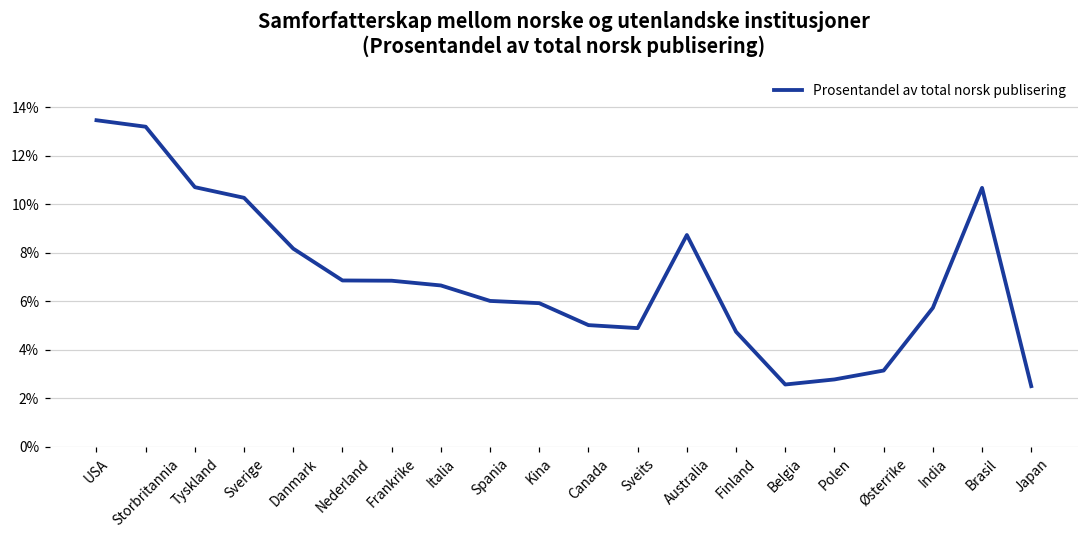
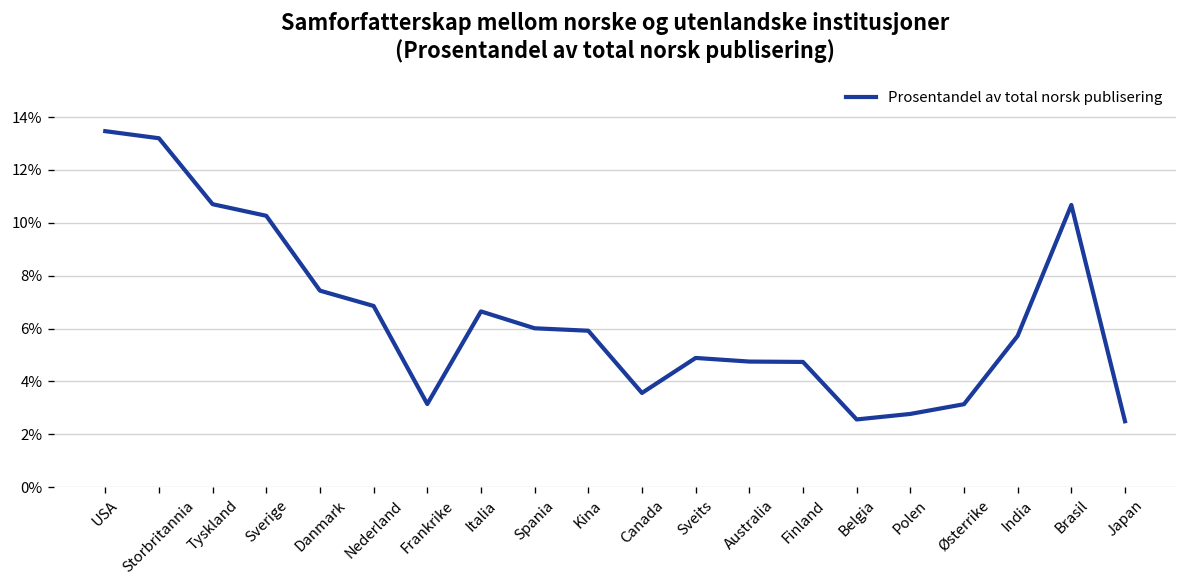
  {
    "USA": "13.5%",
    "Storbritannia": "13.2%",
    "Tyskland": "10.7%",
    "Sverige": "10.3%",
-   "Danmark": "8.2%",
+   "Danmark": "7.4%",
    "Nederland": "6.9%",
-   "Frankrike": "6.8%",
+   "Frankrike": "3.1%",
    "Italia": "6.6%",
    "Spania": "6.0%",
    "Kina": "5.9%",
-   "Canada": "5.0%",
+   "Canada": "3.6%",
    "Sveits": "4.9%",
-   "Australia": "8.7%",
+   "Australia": "4.8%",
    "Finland": "4.7%",
    "Belgia": "2.6%",
    "Polen": "2.8%",
    "Østerrike": "3.1%",
    "India": "5.7%",
    "Brasil": "10.7%",
    "Japan": "2.5%"
  }
